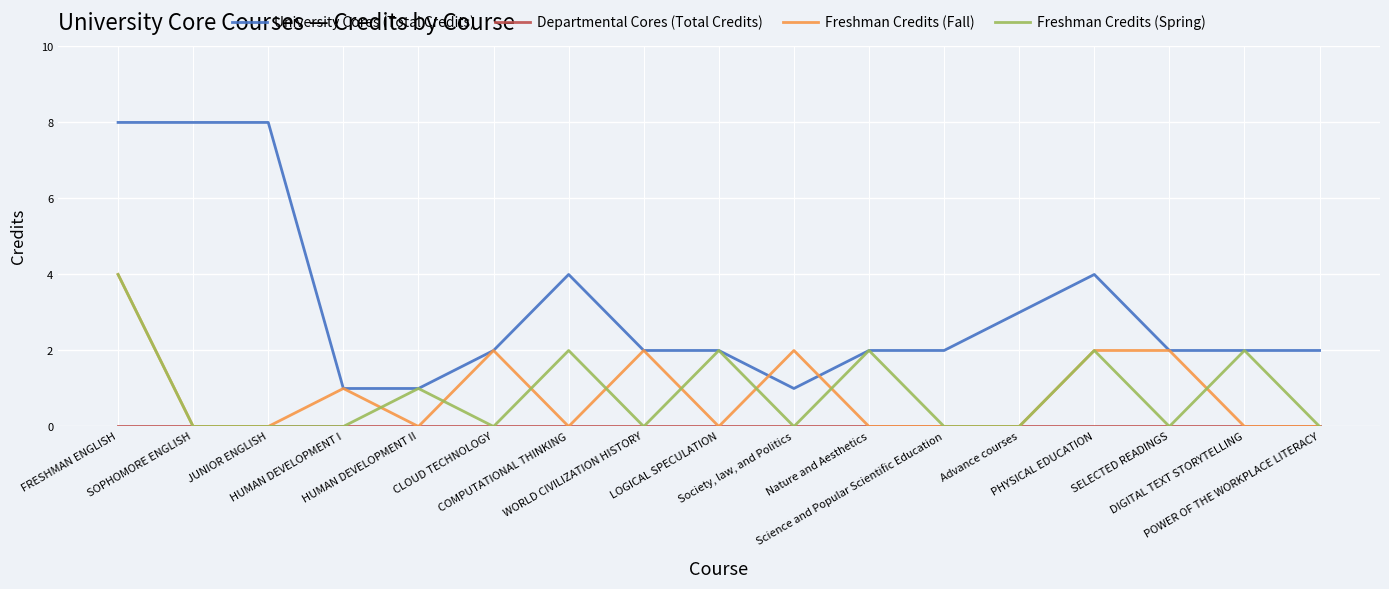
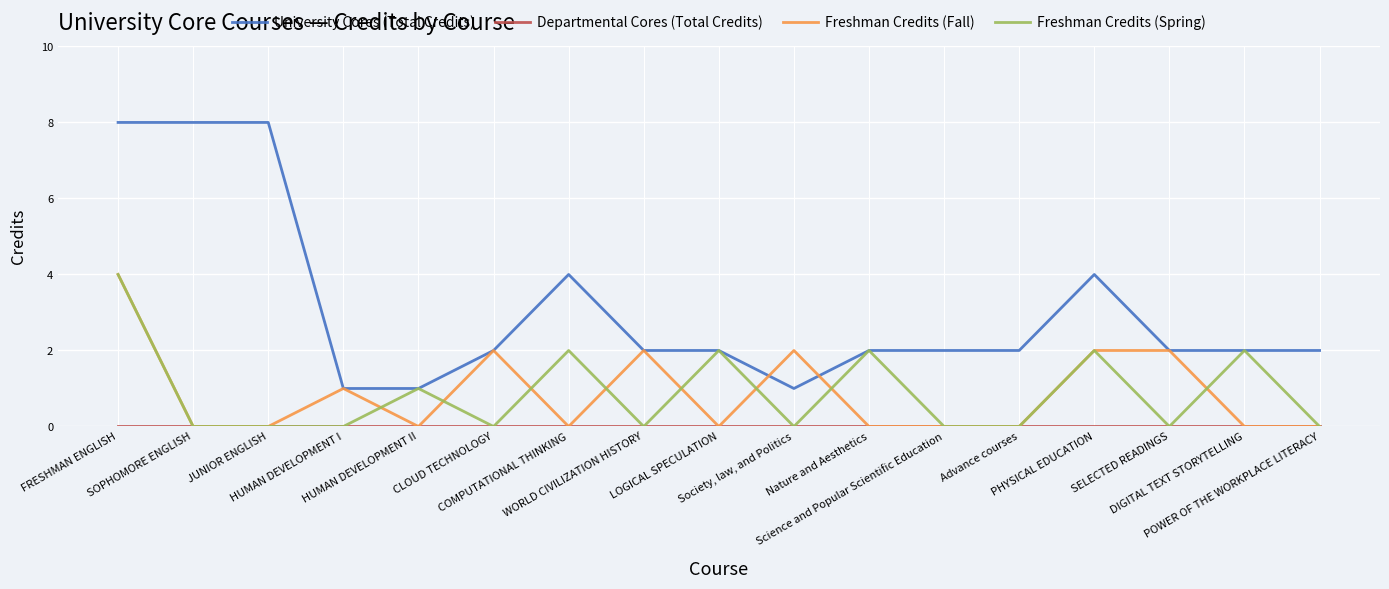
  {
    "University Cores (Total Credits)": {
      "FRESHMAN ENGLISH": 8,
      "SOPHOMORE ENGLISH": 8,
      "JUNIOR ENGLISH": 8,
      "COMPUTATIONAL THINKING": 4,
      "Society, law, and Politics": 1,
      "Science and Popular Scientific Education": 2,
-     "Advance courses": 3,
+     "Advance courses": 2,
      "PHYSICAL EDUCATION": 4,
      "POWER OF THE WORKPLACE LITERACY": 2
    },
    "Departmental Cores (Total Credits)": {
      "FRESHMAN ENGLISH": 0,
      "PHYSICAL EDUCATION": 0
    },
    "Freshman Credits (Fall)": {
      "Society, law, and Politics": 2
    },
    "Freshman Credits (Spring)": {
      "COMPUTATIONAL THINKING": 2
    }
  }
